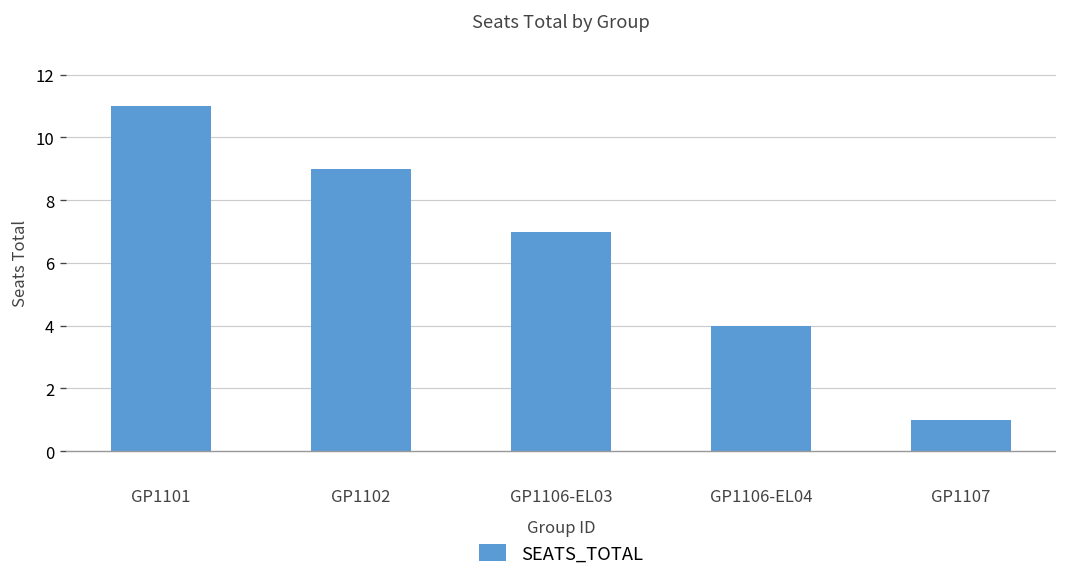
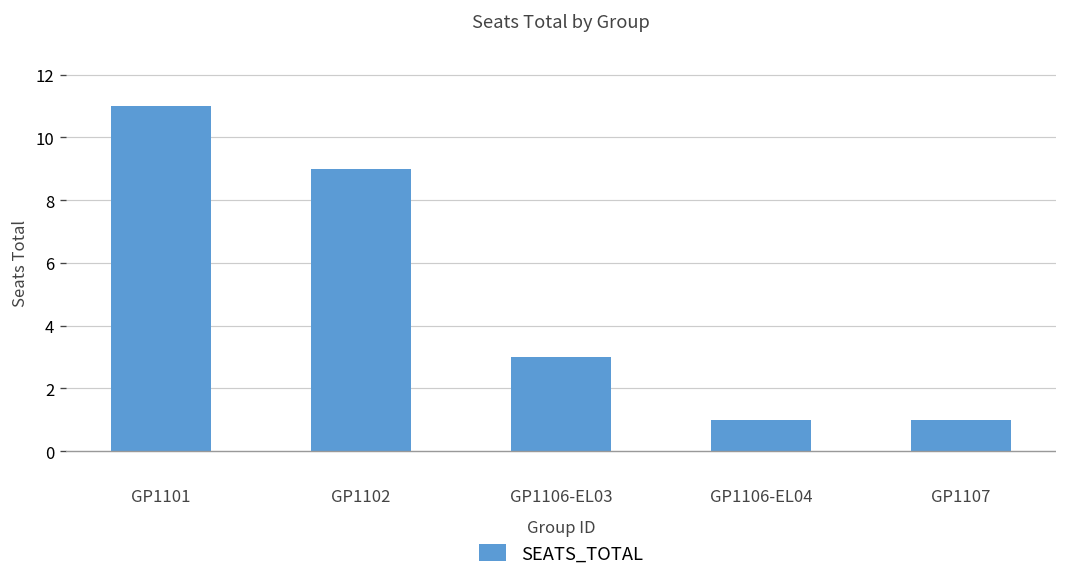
  {
    "GP1101": 11,
    "GP1102": 9,
-   "GP1106-EL03": 7,
-   "GP1106-EL04": 4,
+   "GP1106-EL03": 3,
+   "GP1106-EL04": 1,
    "GP1107": 1
  }
